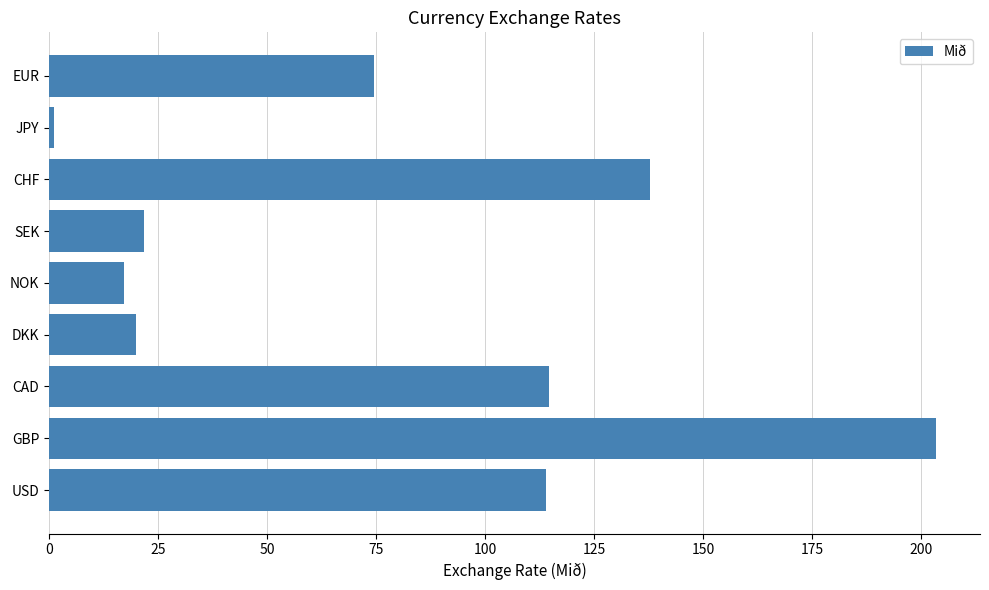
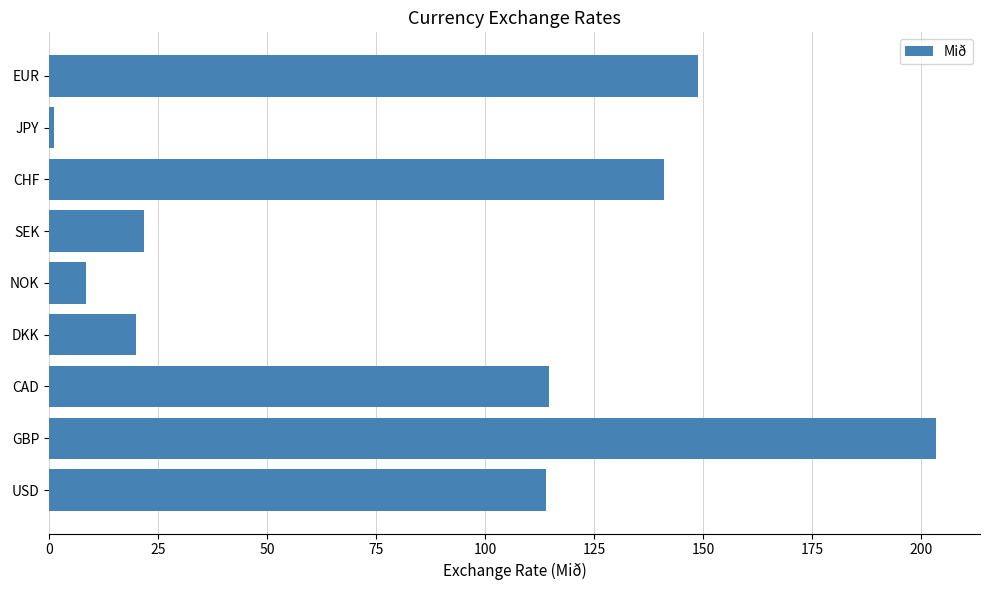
  {
-   "EUR": 75,
+   "EUR": 149,
    "JPY": 1,
-   "CHF": 138,
+   "CHF": 141,
    "SEK": 22,
-   "NOK": 17,
+   "NOK": 8,
    "DKK": 20,
    "CAD": 115,
    "GBP": 203,
    "USD": 114
  }
